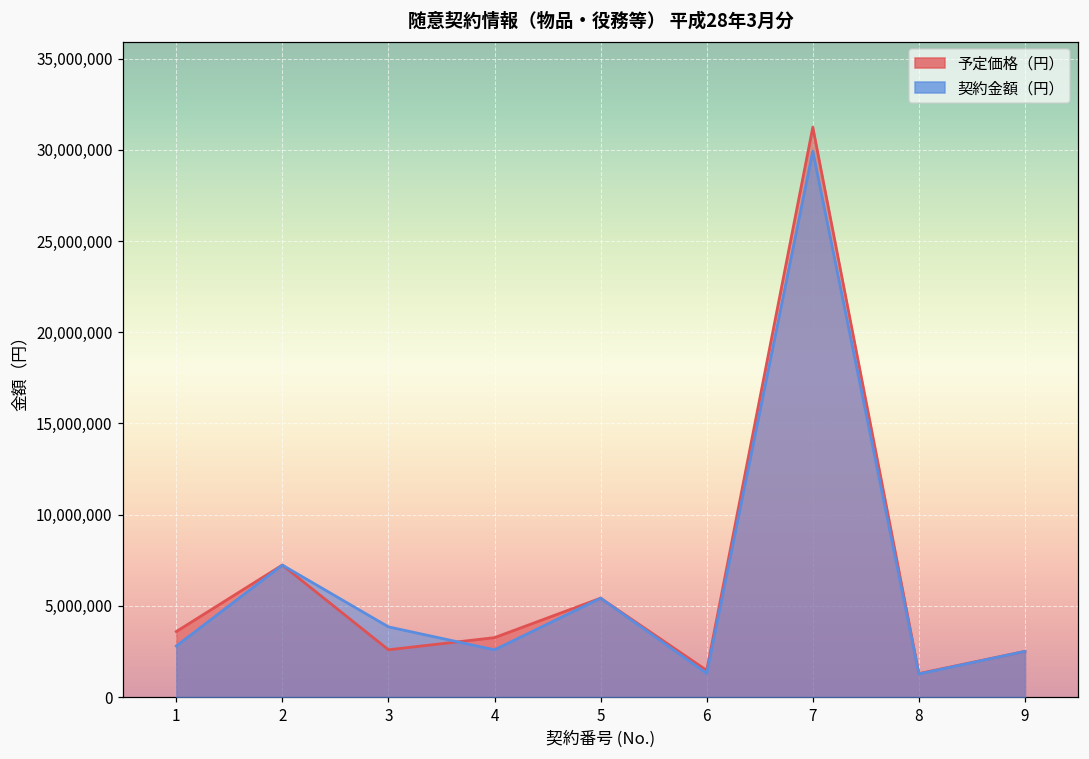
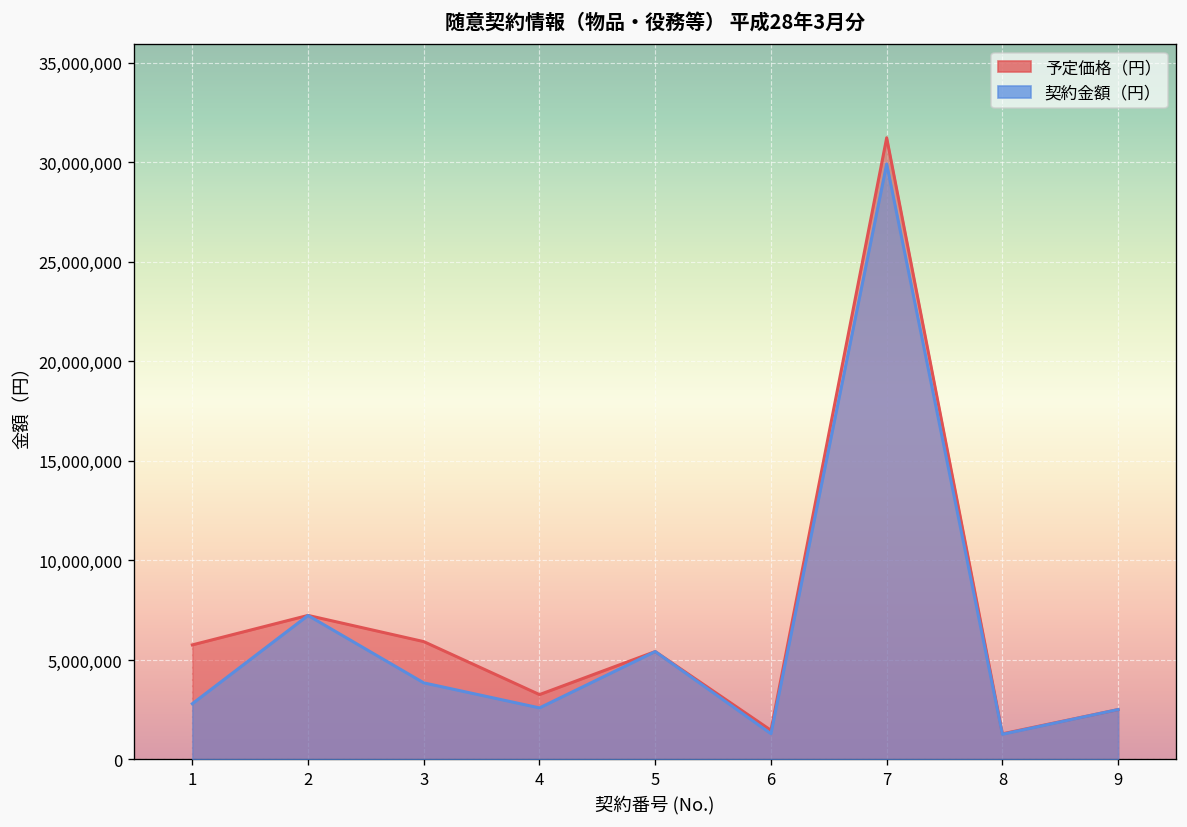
  {
    "予定価格（円）": {
-     "1": "3,600,000",
-     "3": "2,600,000",
+     "1": "5,800,000",
+     "3": "5,900,000",
      "4": "3,300,000",
      "6": "1,500,000",
      "7": "31,200,000"
    },
    "契約金額（円）": {
      "1": "2,800,000",
      "3": "3,800,000",
      "4": "2,600,000",
      "6": "1,300,000",
      "7": "29,900,000"
    }
  }
